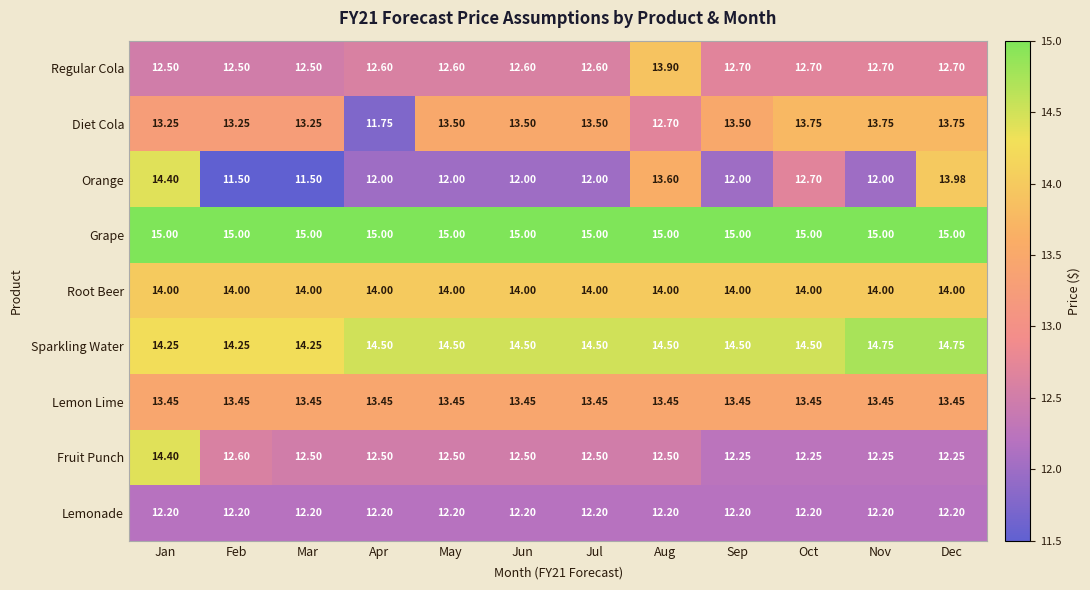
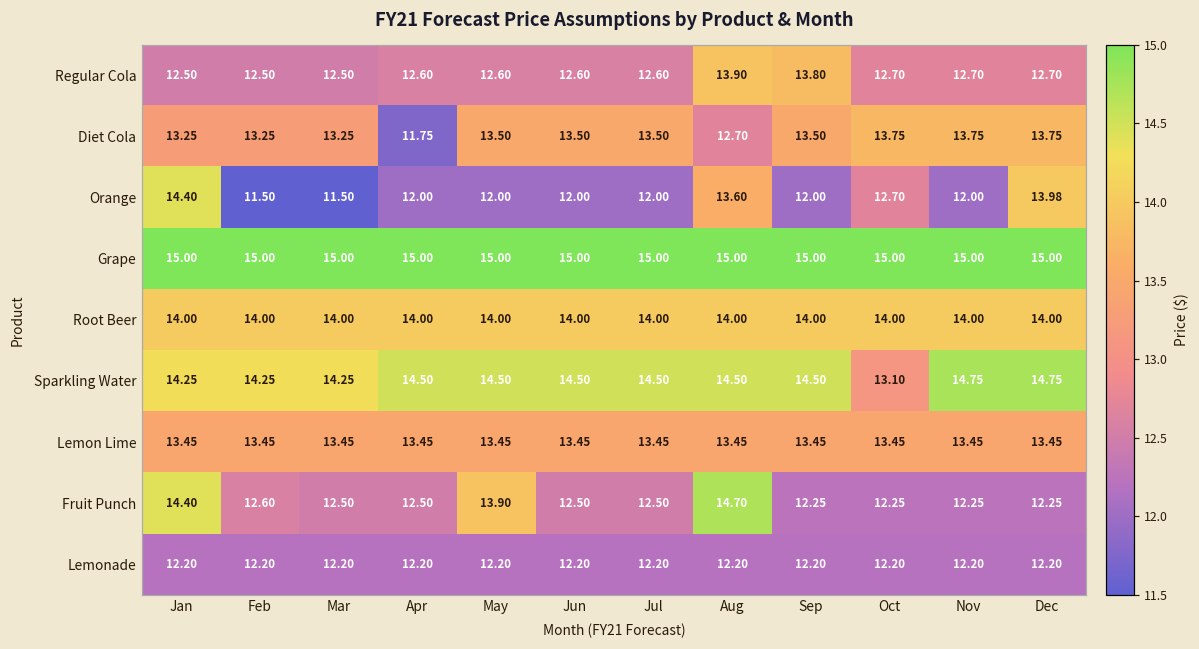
  {
    "Regular Cola": {
      "Jan": 12.50,
      "Feb": 12.50,
      "Mar": 12.50,
      "Apr": 12.60,
      "May": 12.60,
      "Jun": 12.60,
      "Jul": 12.60,
      "Aug": 13.90,
-     "Sep": 12.70,
+     "Sep": 13.80,
      "Oct": 12.70,
      "Nov": 12.70,
      "Dec": 12.70
    },
    "Diet Cola": {
      "Jan": 13.25,
      "Feb": 13.25,
      "Mar": 13.25,
      "Apr": 11.75,
      "May": 13.50,
      "Jun": 13.50,
      "Jul": 13.50,
      "Aug": 12.70,
      "Sep": 13.50,
      "Oct": 13.75,
      "Nov": 13.75,
      "Dec": 13.75
    },
    "Orange": {
      "Jan": 14.40,
      "Feb": 11.50,
      "Mar": 11.50,
      "Apr": 12.00,
      "May": 12.00,
      "Jun": 12.00,
      "Jul": 12.00,
      "Aug": 13.60,
      "Sep": 12.00,
      "Oct": 12.70,
      "Nov": 12.00,
      "Dec": 13.98
    },
    "Grape": {
      "Jan": 15.00,
      "Feb": 15.00,
      "Mar": 15.00,
      "Apr": 15.00,
      "May": 15.00,
      "Jun": 15.00,
      "Jul": 15.00,
      "Aug": 15.00,
      "Sep": 15.00,
      "Oct": 15.00,
      "Nov": 15.00,
      "Dec": 15.00
    },
    "Root Beer": {
      "Jan": 14.00,
      "Feb": 14.00,
      "Mar": 14.00,
      "Apr": 14.00,
      "May": 14.00,
      "Jun": 14.00,
      "Jul": 14.00,
      "Aug": 14.00,
      "Sep": 14.00,
      "Oct": 14.00,
      "Nov": 14.00,
      "Dec": 14.00
    },
    "Sparkling Water": {
      "Jan": 14.25,
      "Feb": 14.25,
      "Mar": 14.25,
      "Apr": 14.50,
      "May": 14.50,
      "Jun": 14.50,
      "Jul": 14.50,
      "Aug": 14.50,
      "Sep": 14.50,
-     "Oct": 14.50,
+     "Oct": 13.10,
      "Nov": 14.75,
      "Dec": 14.75
    },
    "Lemon Lime": {
      "Jan": 13.45,
      "Feb": 13.45,
      "Mar": 13.45,
      "Apr": 13.45,
      "May": 13.45,
      "Jun": 13.45,
      "Jul": 13.45,
      "Aug": 13.45,
      "Sep": 13.45,
      "Oct": 13.45,
      "Nov": 13.45,
      "Dec": 13.45
    },
    "Fruit Punch": {
      "Jan": 14.40,
      "Feb": 12.60,
      "Mar": 12.50,
      "Apr": 12.50,
-     "May": 12.50,
+     "May": 13.90,
      "Jun": 12.50,
      "Jul": 12.50,
-     "Aug": 12.50,
+     "Aug": 14.70,
      "Sep": 12.25,
      "Oct": 12.25,
      "Nov": 12.25,
      "Dec": 12.25
    },
    "Lemonade": {
      "Jan": 12.20,
      "Feb": 12.20,
      "Mar": 12.20,
      "Apr": 12.20,
      "May": 12.20,
      "Jun": 12.20,
      "Jul": 12.20,
      "Aug": 12.20,
      "Sep": 12.20,
      "Oct": 12.20,
      "Nov": 12.20,
      "Dec": 12.20
    }
  }
